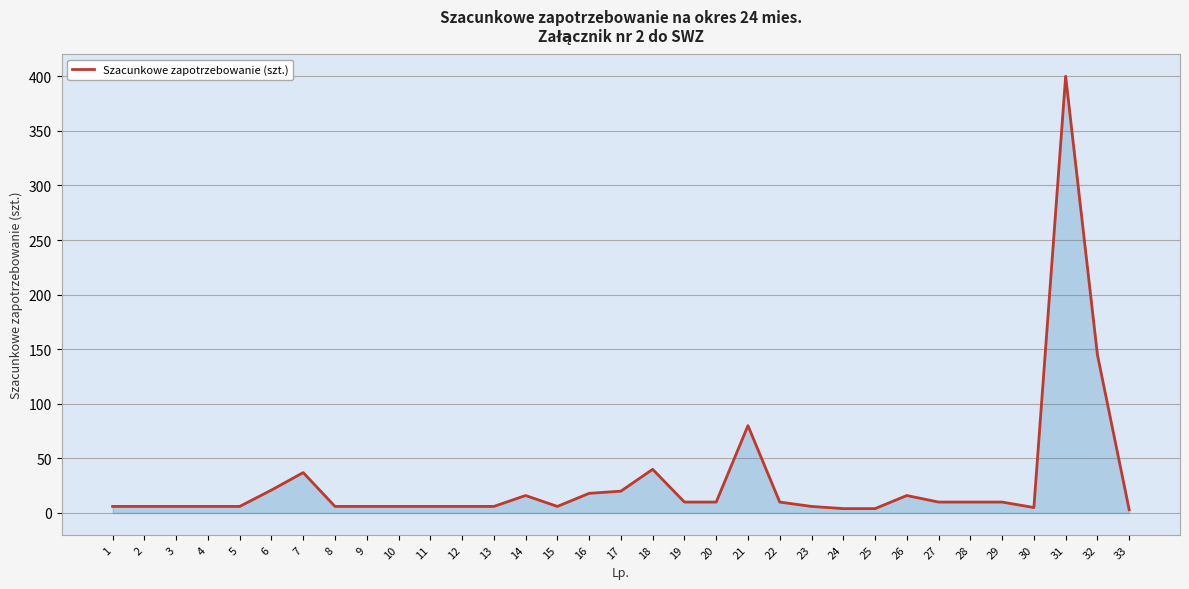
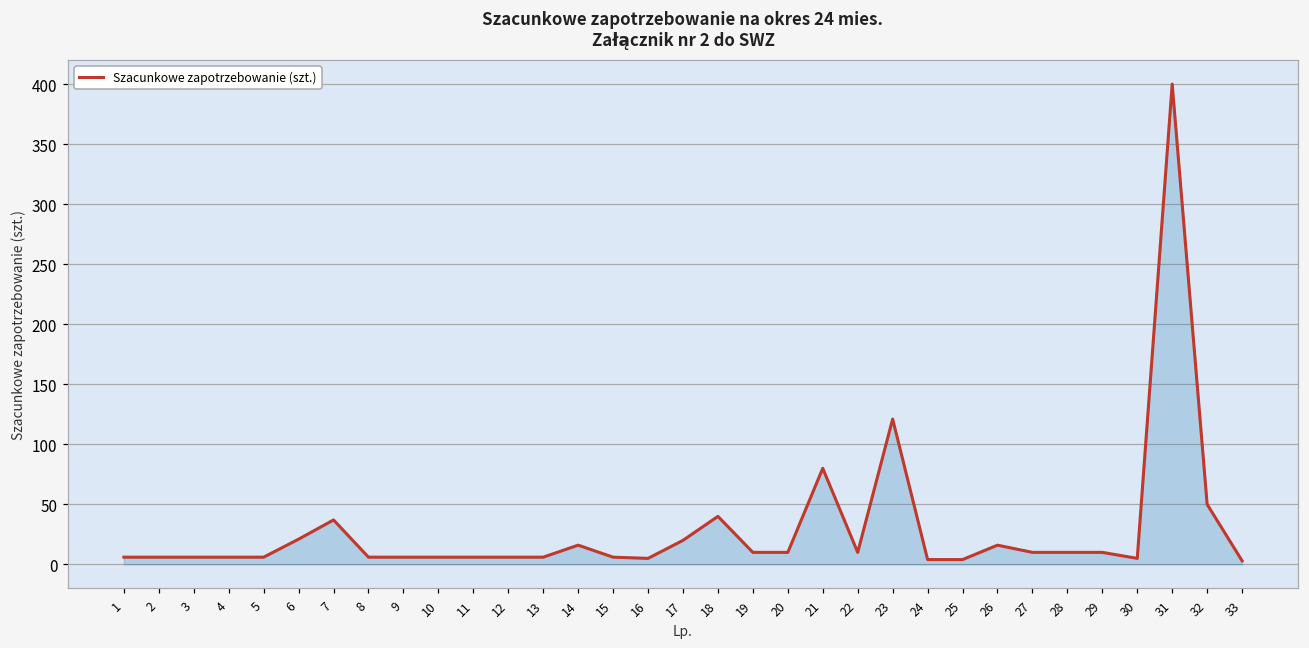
  {
    "1": 6,
    "2": 6,
    "3": 6,
    "4": 6,
    "5": 6,
    "6": 21,
    "7": 37,
    "8": 6,
    "9": 6,
    "10": 6,
    "11": 6,
    "12": 6,
    "13": 6,
    "14": 16,
    "15": 6,
-   "16": 18,
+   "16": 5,
    "17": 20,
    "18": 40,
    "19": 10,
    "20": 10,
    "21": 80,
    "22": 10,
-   "23": 6,
+   "23": 121,
    "24": 4,
    "25": 4,
    "26": 16,
    "27": 10,
    "28": 10,
    "29": 10,
    "30": 5,
    "31": 400,
-   "32": 145,
+   "32": 50,
    "33": 3
  }
